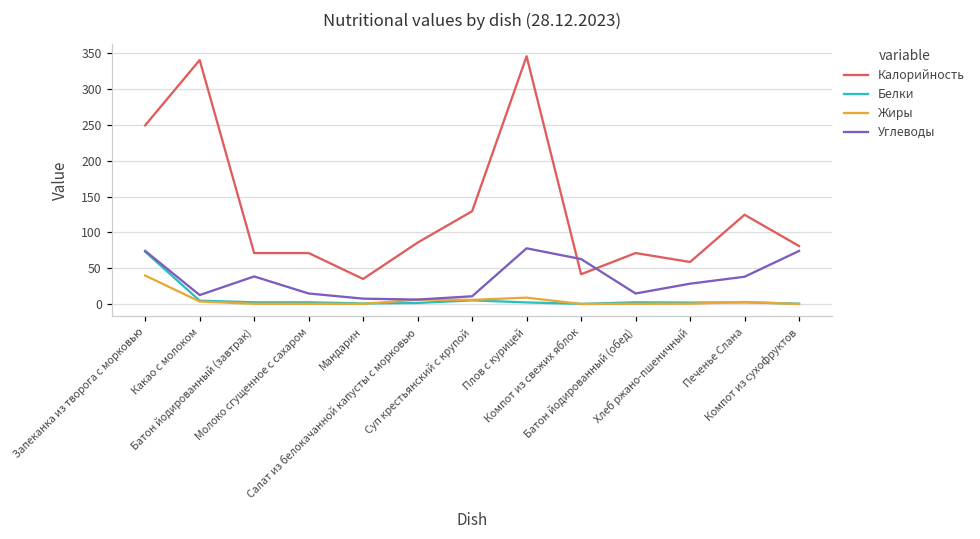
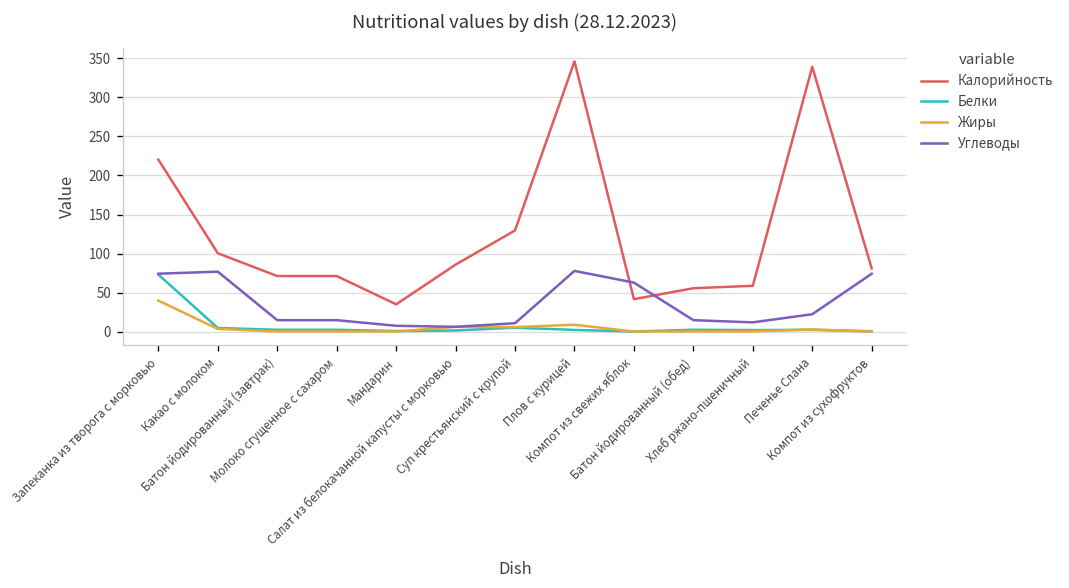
  {
    "Калорийность": {
-     "Запеканка из творога с морковью": 250,
-     "Какао с молоком": 340,
+     "Запеканка из творога с морковью": 220,
+     "Какао с молоком": 100,
      "Батон йодированный (завтрак)": 70,
      "Молоко сгущенное с сахаром": 70,
      "Мандарин": 40,
      "Салат из белокачанной капусты с морковью": 90,
      "Суп крестьянский с крупой": 130,
      "Плов с курицей": 350,
      "Компот из свежих яблок": 40,
-     "Батон йодированный (обед)": 70,
+     "Батон йодированный (обед)": 60,
      "Хлеб ржано-пшеничный": 60,
-     "Печенье Слана": 120,
+     "Печенье Слана": 340,
      "Компот из сухофруктов": 80
    },
    "Белки": {
      "Салат из белокачанной капусты с морковью": 0,
      "Плов с курицей": 0
    },
    "Жиры": {
      "Запеканка из творога с морковью": 40,
      "Плов с курицей": 10
    },
    "Углеводы": {
-     "Какао с молоком": 10,
-     "Батон йодированный (завтрак)": 40,
+     "Какао с молоком": 80,
+     "Батон йодированный (завтрак)": 10,
      "Молоко сгущенное с сахаром": 10,
      "Мандарин": 10,
      "Суп крестьянский с крупой": 10,
      "Плов с курицей": 80,
      "Компот из свежих яблок": 60,
      "Батон йодированный (обед)": 10,
-     "Хлеб ржано-пшеничный": 30,
-     "Печенье Слана": 40,
+     "Хлеб ржано-пшеничный": 10,
+     "Печенье Слана": 20,
      "Компот из сухофруктов": 70
    }
  }
